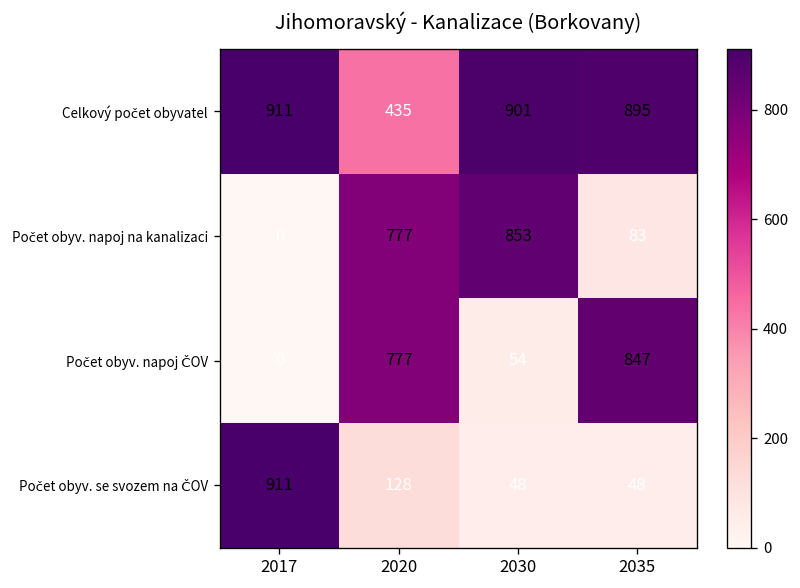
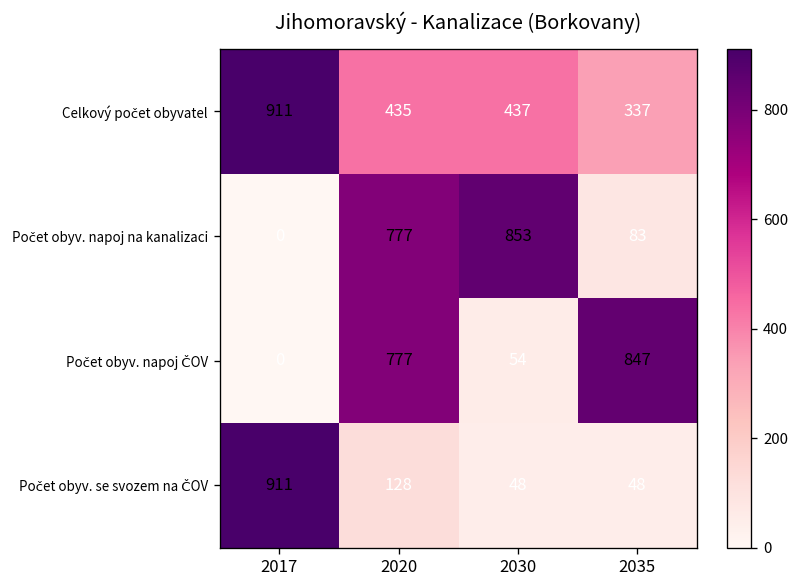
  {
    "Celkový počet obyvatel": {
      "2017": 911,
      "2020": 435,
-     "2030": 901,
-     "2035": 895
+     "2030": 437,
+     "2035": 337
    },
    "Počet obyv. napoj na kanalizaci": {
      "2020": 777,
      "2030": 853
    },
    "Počet obyv. napoj ČOV": {
      "2020": 777,
      "2035": 847
    },
    "Počet obyv. se svozem na ČOV": {
      "2017": 911
    }
  }
